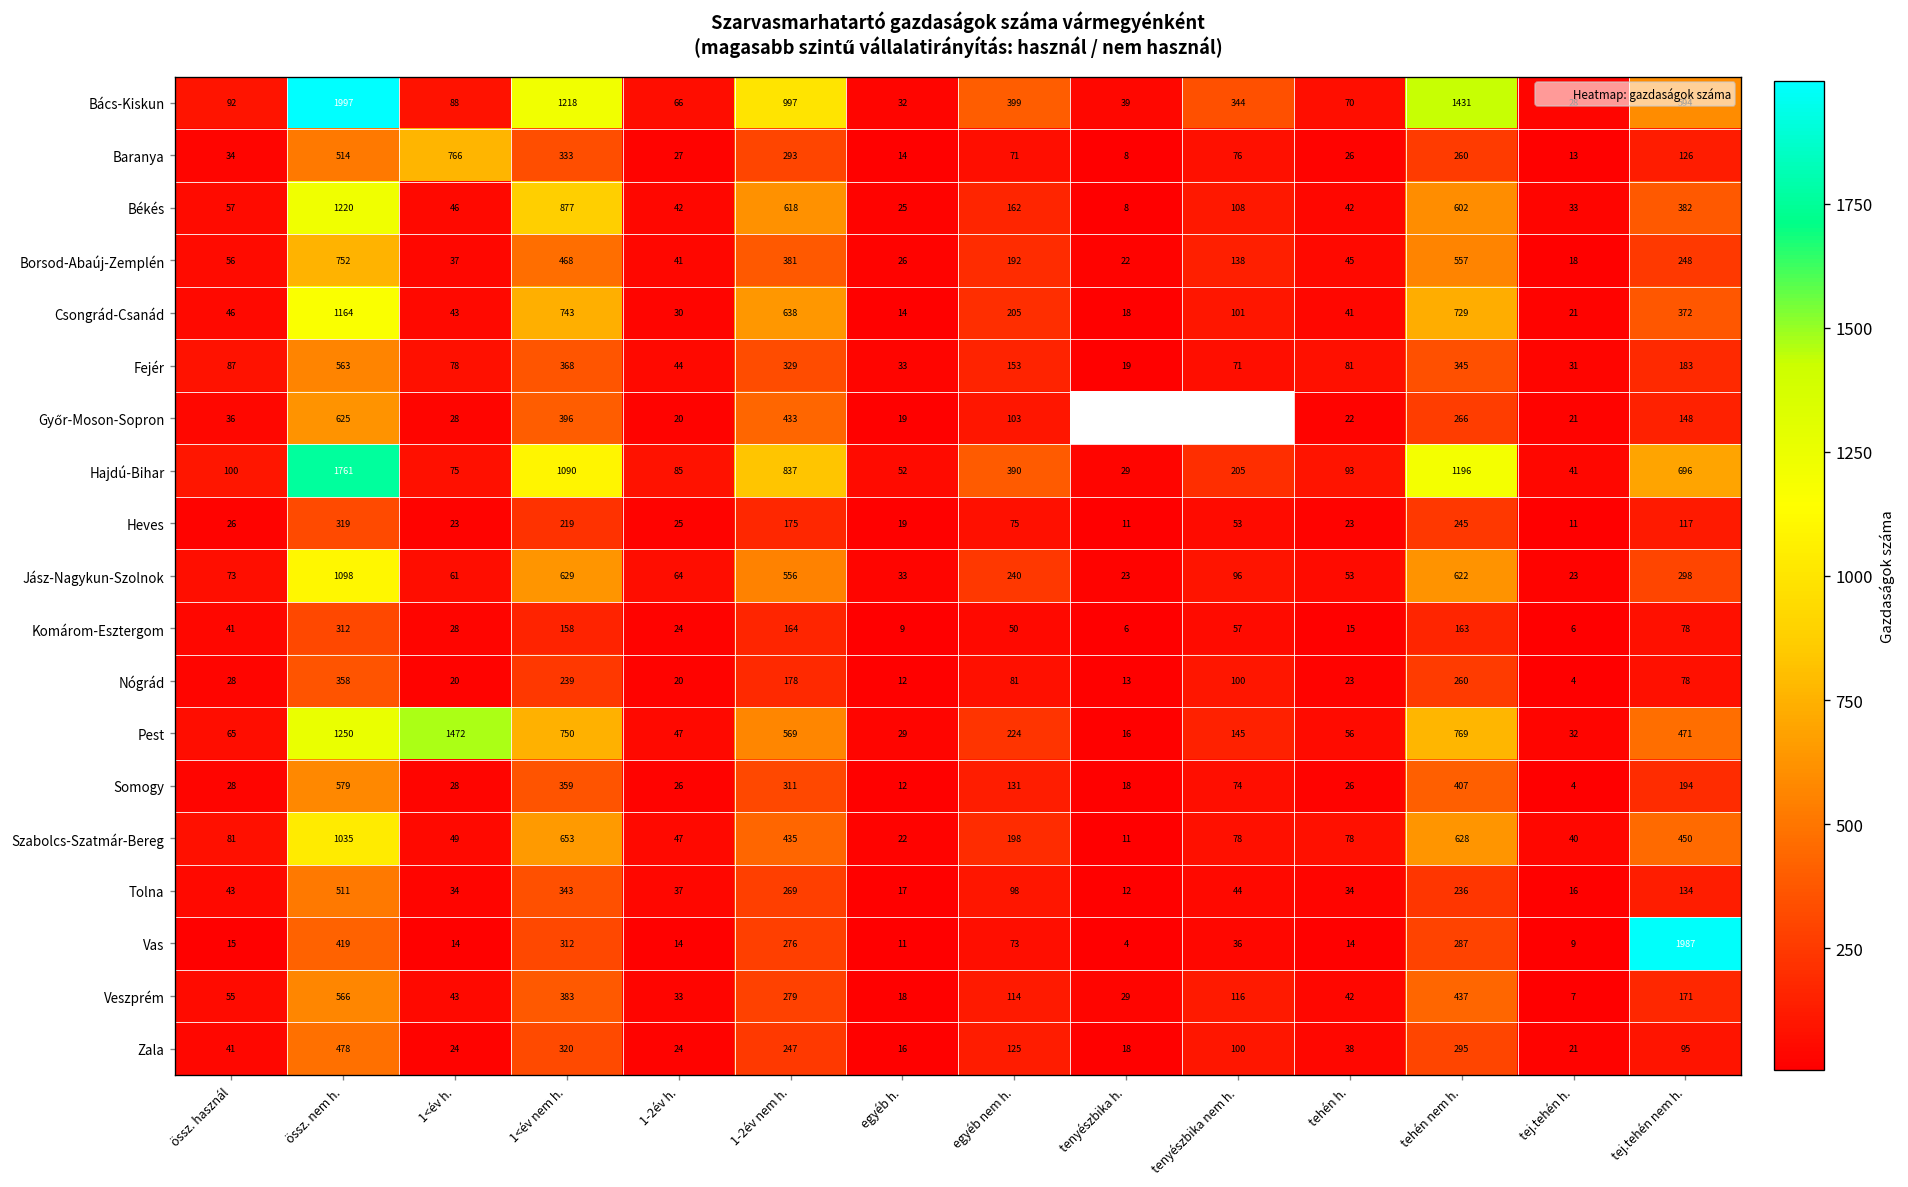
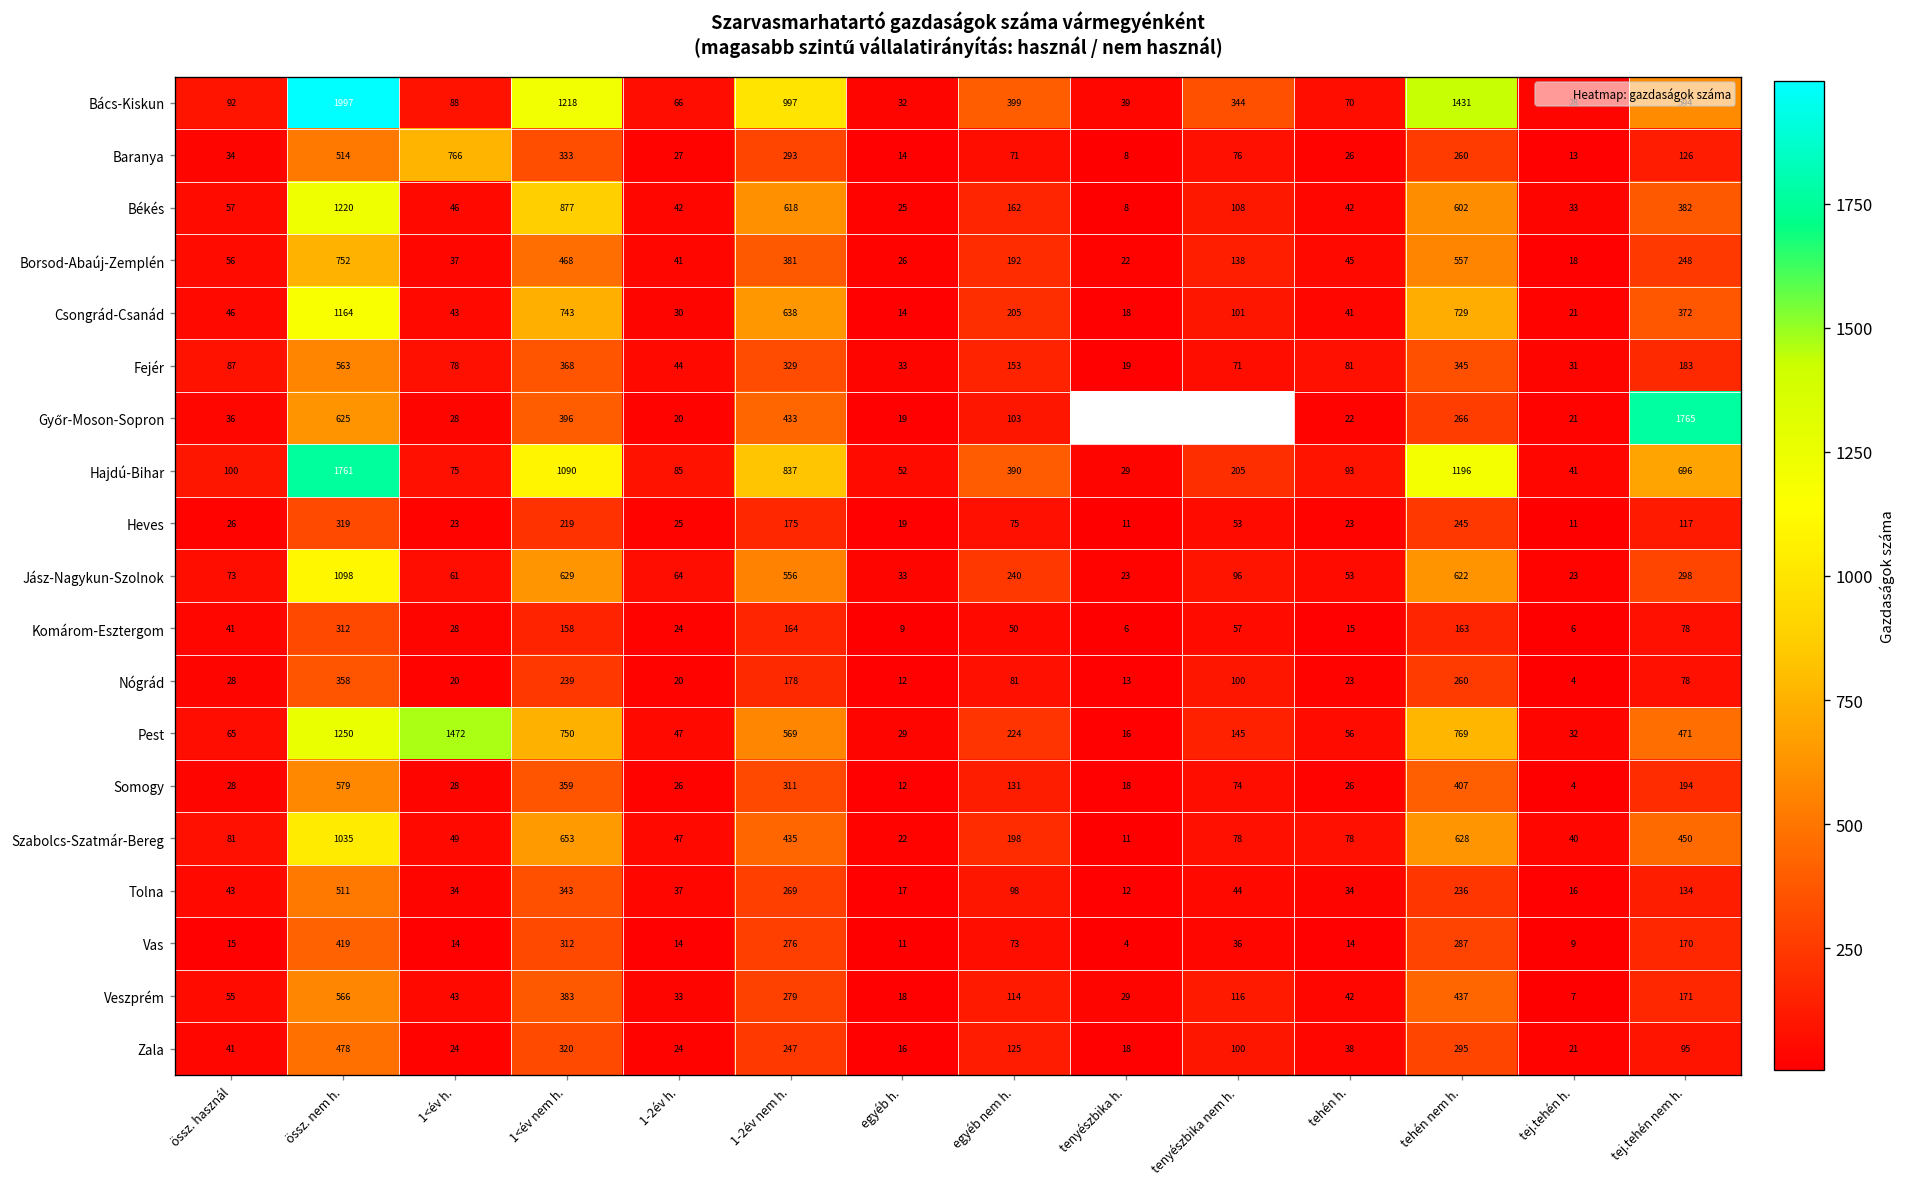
  {
    "Győr-Moson-Sopron": {
      "össz. használ": 36,
      "össz. nem h.": 625,
      "1<év h.": 28,
      "1<év nem h.": 396,
      "1-2év h.": 20,
      "1-2év nem h.": 433,
      "egyéb h.": 19,
      "egyéb nem h.": 103,
      "tehén h.": 22,
      "tehén nem h.": 266,
      "tej.tehén h.": 21,
-     "tej.tehén nem h.": 148
+     "tej.tehén nem h.": 1765
    },
    "Vas": {
      "össz. használ": 15,
      "össz. nem h.": 419,
      "1<év h.": 14,
      "1<év nem h.": 312,
      "1-2év h.": 14,
      "1-2év nem h.": 276,
      "egyéb h.": 11,
      "egyéb nem h.": 73,
      "tenyészbika h.": 4,
      "tenyészbika nem h.": 36,
      "tehén h.": 14,
      "tehén nem h.": 287,
      "tej.tehén h.": 9,
-     "tej.tehén nem h.": 1987
+     "tej.tehén nem h.": 170
    }
  }
